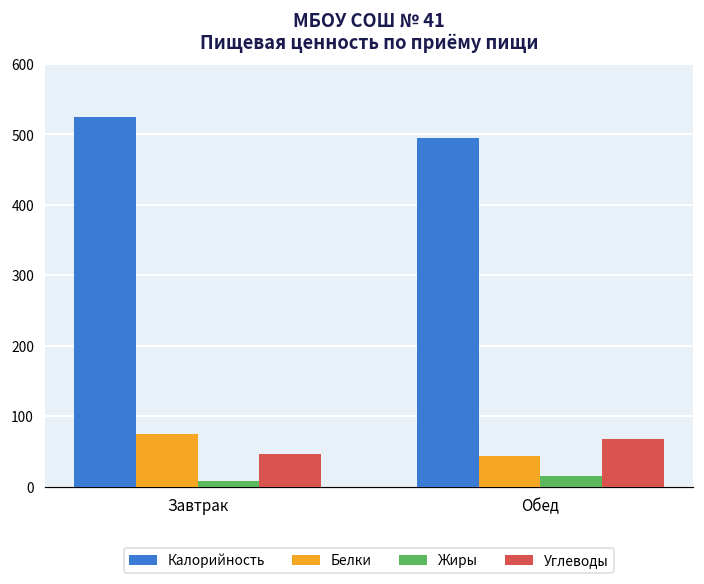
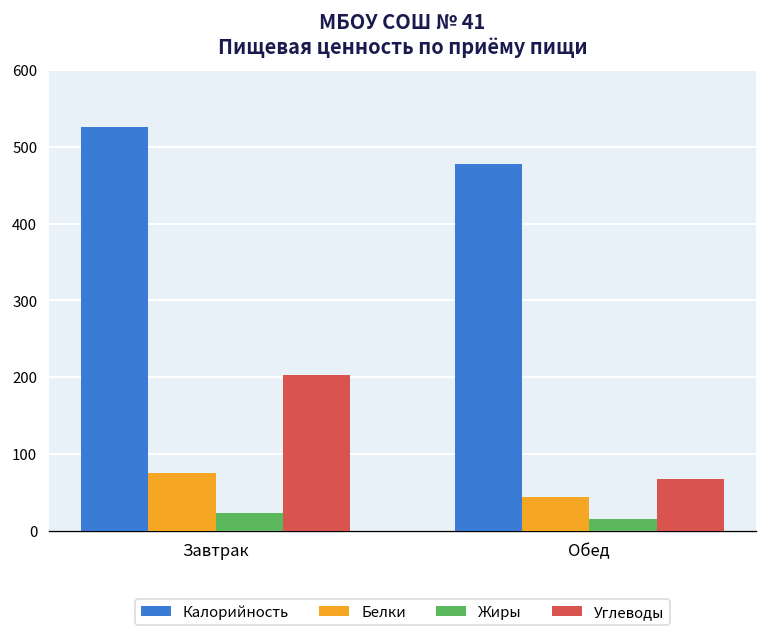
  {
    "Калорийность": {
      "Завтрак": 530,
-     "Обед": 500
+     "Обед": 480
    },
    "Белки": {
      "Завтрак": 80,
      "Обед": 40
    },
    "Жиры": {
-     "Завтрак": 10,
+     "Завтрак": 20,
      "Обед": 20
    },
    "Углеводы": {
-     "Завтрак": 50,
+     "Завтрак": 200,
      "Обед": 70
    }
  }
